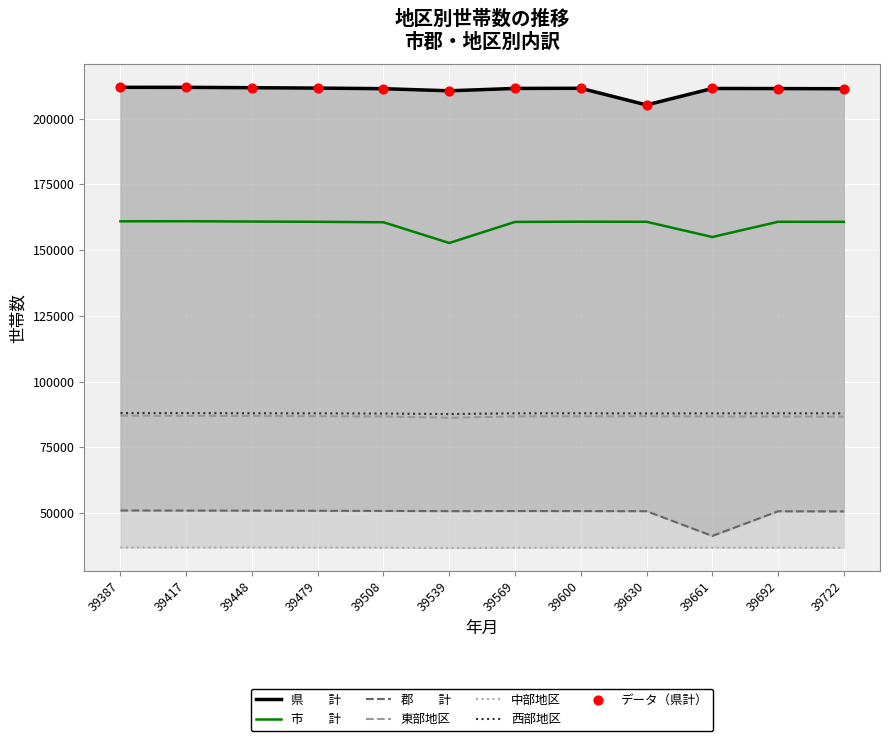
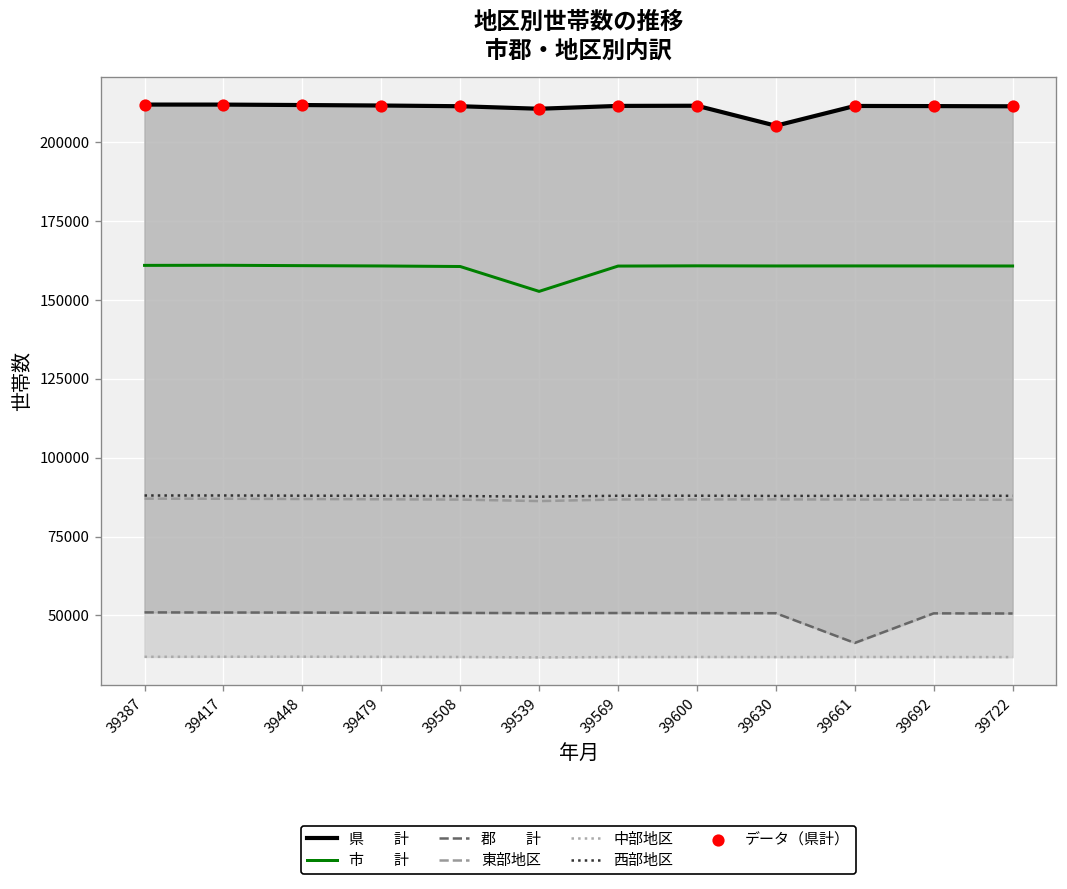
  {
    "データ（県計）": {
      "39387": 212000,
      "39417": 212000,
      "39448": 212000,
      "39479": 212000,
      "39508": 211000,
      "39539": 211000,
      "39569": 211000,
      "39600": 212000,
      "39630": 205000,
      "39661": 211000,
      "39692": 211000,
      "39722": 211000
    },
    "市 計": {
      "39387": 161000,
      "39417": 161000,
      "39448": 161000,
      "39479": 161000,
      "39508": 161000,
      "39539": 153000,
      "39569": 161000,
      "39600": 161000,
      "39630": 161000,
-     "39661": 155000,
+     "39661": 161000,
      "39692": 161000,
      "39722": 161000
    },
    "郡 計": {
      "39387": 51000,
      "39417": 51000,
      "39448": 51000,
      "39479": 51000,
      "39508": 51000,
      "39539": 51000,
      "39569": 51000,
      "39600": 51000,
      "39630": 51000,
      "39661": 41000,
      "39692": 51000,
      "39722": 51000
    },
    "西部地区": {
      "39387": 88000,
      "39417": 88000,
      "39448": 88000,
      "39479": 88000,
      "39508": 88000,
      "39539": 88000,
      "39569": 88000,
      "39600": 88000,
      "39630": 88000,
      "39661": 88000,
      "39692": 88000,
      "39722": 88000
    }
  }
